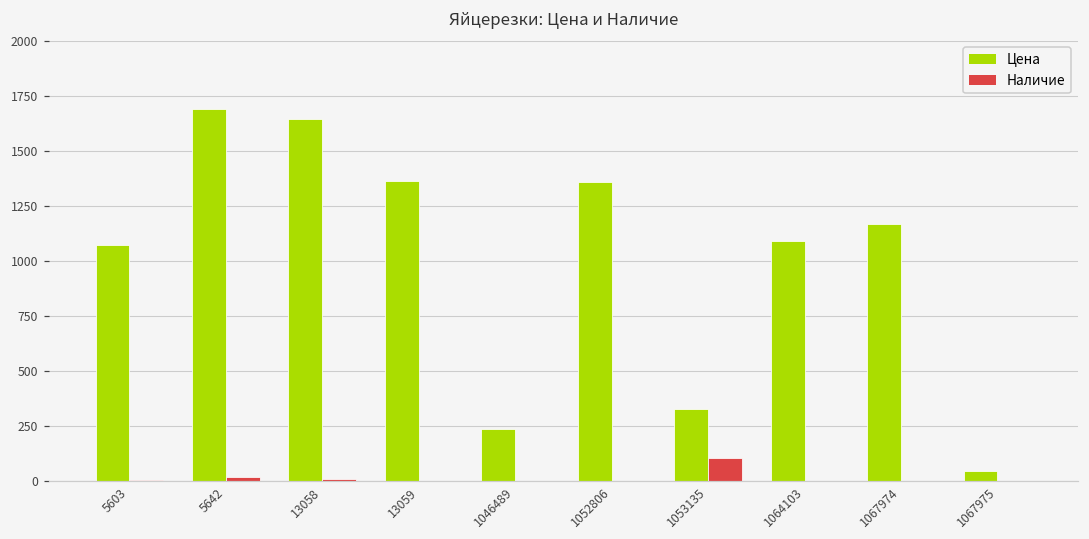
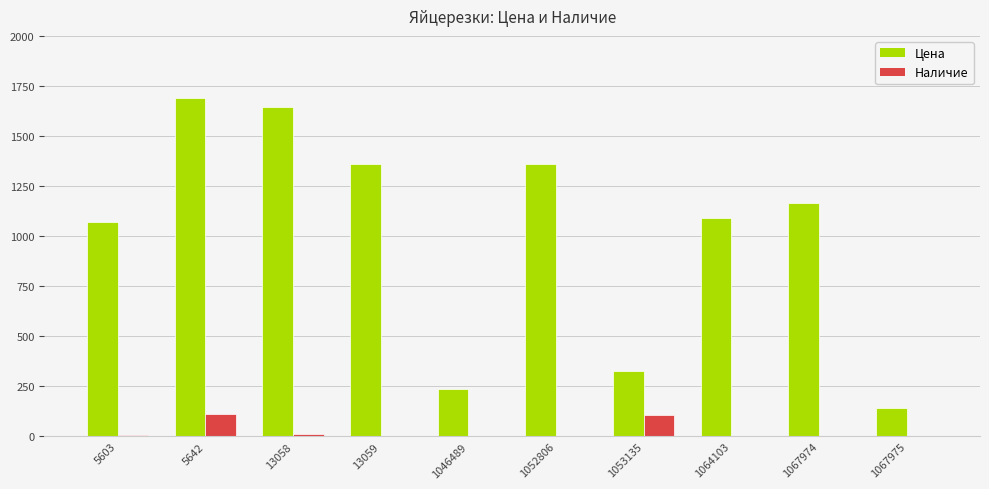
  {
    "Цена": {
      "5603": 1070,
      "5642": 1690,
      "13058": 1650,
      "13059": 1360,
      "1046489": 240,
      "1052806": 1360,
      "1053135": 330,
      "1064103": 1090,
      "1067974": 1170,
-     "1067975": 40
+     "1067975": 140
    },
    "Наличие": {
-     "5642": 20,
+     "5642": 110,
      "13059": 0,
      "1046489": 0,
      "1052806": 0,
      "1053135": 110,
      "1064103": 0,
      "1067974": 0,
      "1067975": 0
    }
  }
